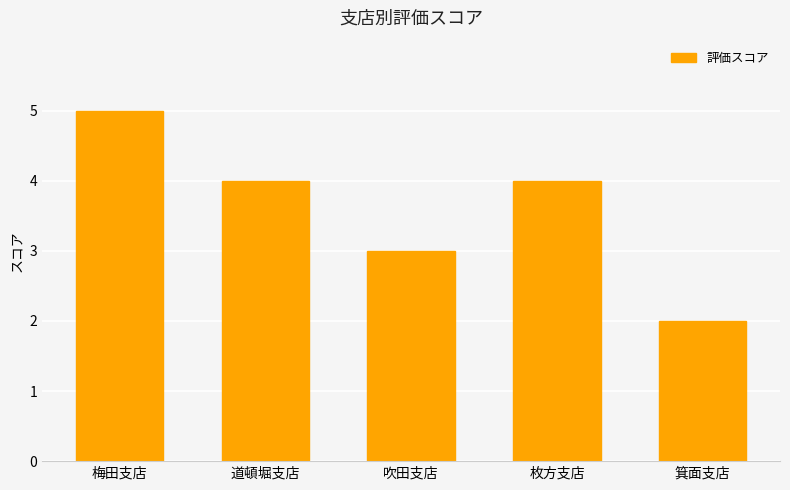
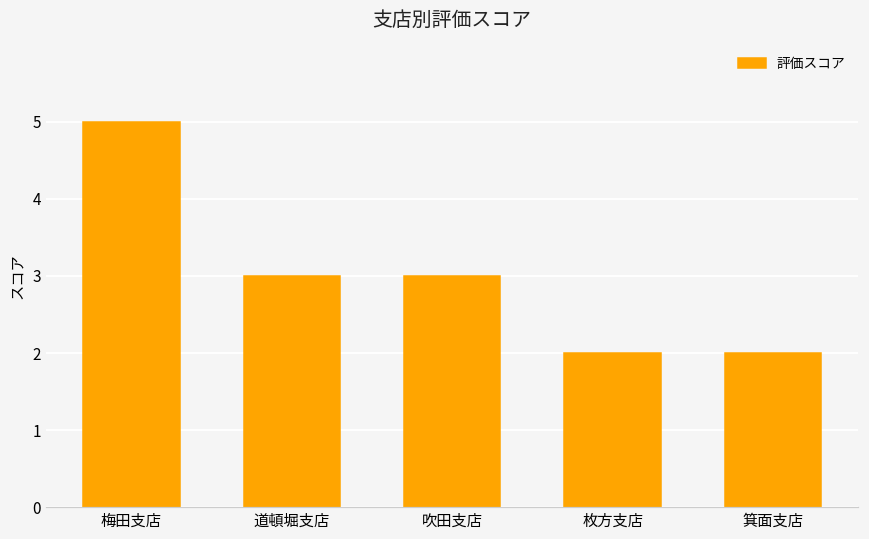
  {
    "梅田支店": 5,
-   "道頓堀支店": 4,
+   "道頓堀支店": 3,
    "吹田支店": 3,
-   "枚方支店": 4,
+   "枚方支店": 2,
    "箕面支店": 2
  }
